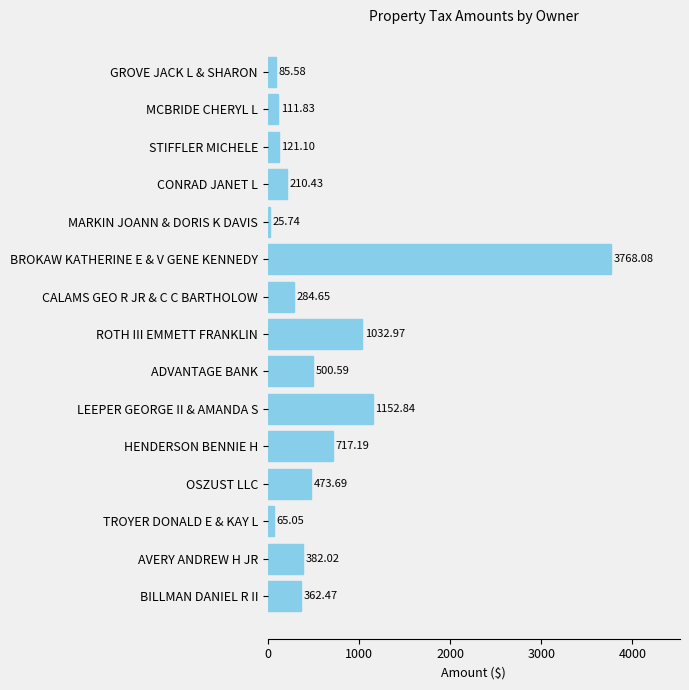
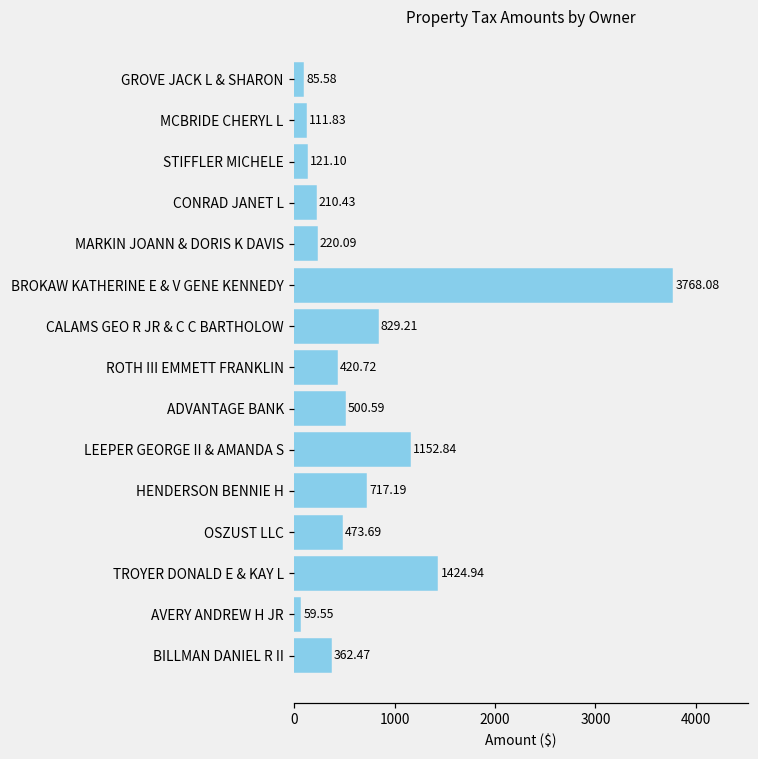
  {
    "GROVE JACK L & SHARON": 85.58,
    "MCBRIDE CHERYL L": 111.83,
    "STIFFLER MICHELE": 121.10,
    "CONRAD JANET L": 210.43,
-   "MARKIN JOANN & DORIS K DAVIS": 25.74,
+   "MARKIN JOANN & DORIS K DAVIS": 220.09,
    "BROKAW KATHERINE E & V GENE KENNEDY": 3768.08,
-   "CALAMS GEO R JR & C C BARTHOLOW": 284.65,
-   "ROTH III EMMETT FRANKLIN": 1032.97,
+   "CALAMS GEO R JR & C C BARTHOLOW": 829.21,
+   "ROTH III EMMETT FRANKLIN": 420.72,
    "ADVANTAGE BANK": 500.59,
    "LEEPER GEORGE II & AMANDA S": 1152.84,
    "HENDERSON BENNIE H": 717.19,
    "OSZUST LLC": 473.69,
-   "TROYER DONALD E & KAY L": 65.05,
-   "AVERY ANDREW H JR": 382.02,
+   "TROYER DONALD E & KAY L": 1424.94,
+   "AVERY ANDREW H JR": 59.55,
    "BILLMAN DANIEL R II": 362.47
  }
